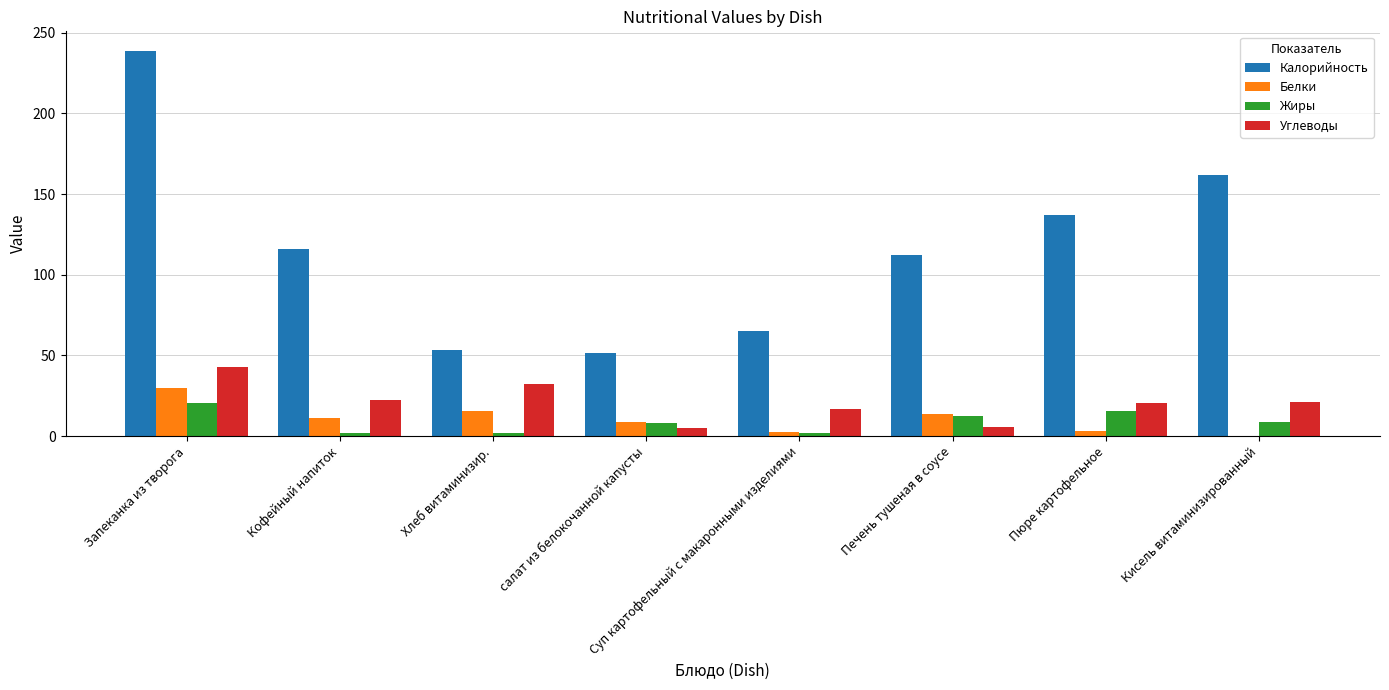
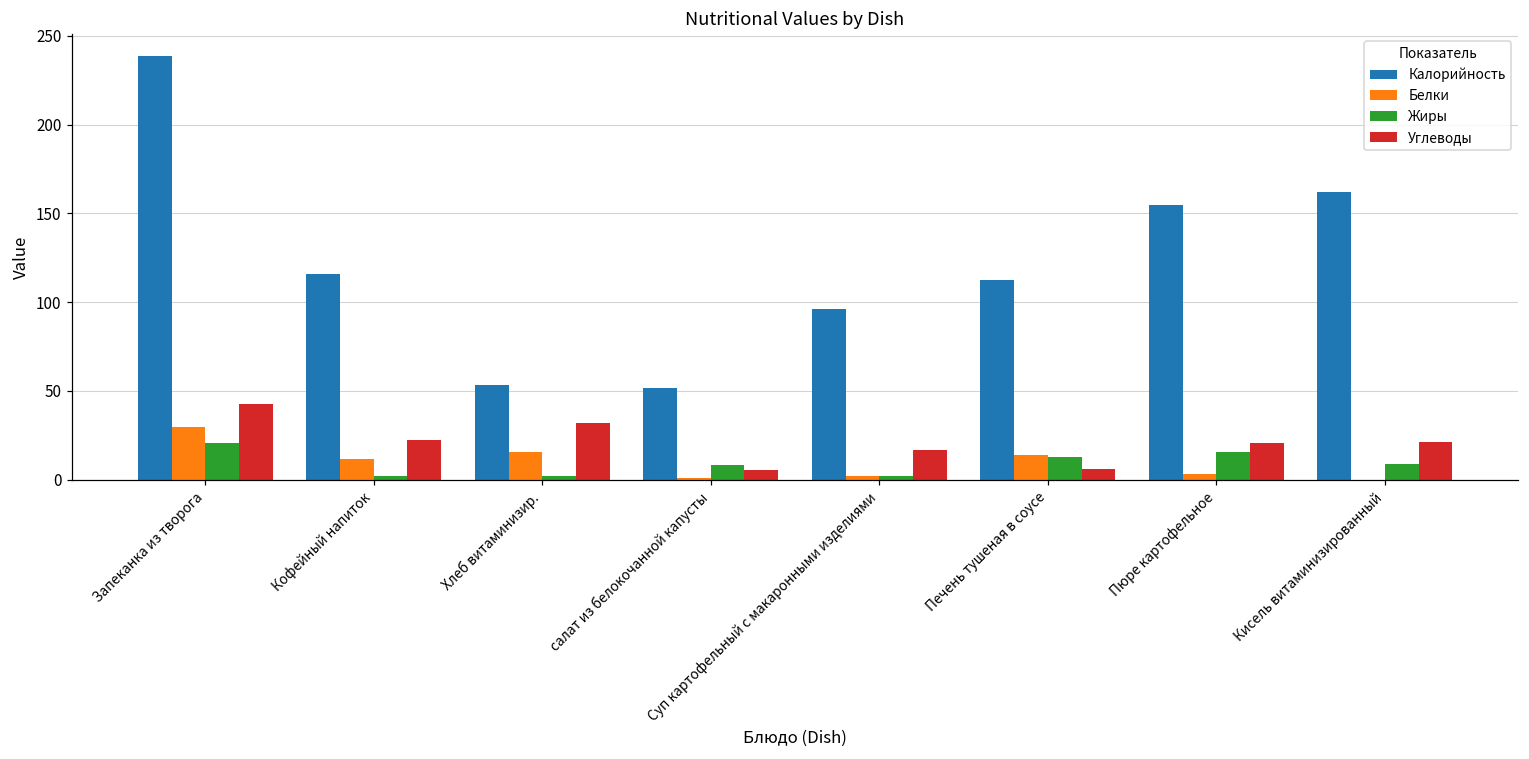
  {
    "Калорийность": {
      "Запеканка из творога": 239,
      "Кофейный напиток": 116,
      "Хлеб витаминизир.": 53,
      "салат из белокочанной капусты": 52,
-     "Суп картофельный с макаронными изделиями": 65,
+     "Суп картофельный с макаронными изделиями": 96,
      "Печень тушеная в соусе": 112,
-     "Пюре картофельное": 137,
+     "Пюре картофельное": 155,
      "Кисель витаминизированный": 162
    },
    "Белки": {
      "Запеканка из творога": 30,
      "Кофейный напиток": 11,
      "Хлеб витаминизир.": 16,
-     "салат из белокочанной капусты": 9,
+     "салат из белокочанной капусты": 1,
      "Суп картофельный с макаронными изделиями": 2,
      "Печень тушеная в соусе": 14,
      "Пюре картофельное": 3,
      "Кисель витаминизированный": 0
    },
    "Жиры": {
      "Запеканка из творога": 20,
      "Кофейный напиток": 2,
      "Хлеб витаминизир.": 2,
      "салат из белокочанной капусты": 8,
      "Суп картофельный с макаронными изделиями": 2,
      "Печень тушеная в соусе": 13,
      "Пюре картофельное": 15,
      "Кисель витаминизированный": 9
    },
    "Углеводы": {
      "Запеканка из творога": 43,
      "Кофейный напиток": 22,
      "Хлеб витаминизир.": 32,
      "салат из белокочанной капусты": 5,
      "Суп картофельный с макаронными изделиями": 17,
      "Печень тушеная в соусе": 6,
      "Пюре картофельное": 20,
      "Кисель витаминизированный": 21
    }
  }
